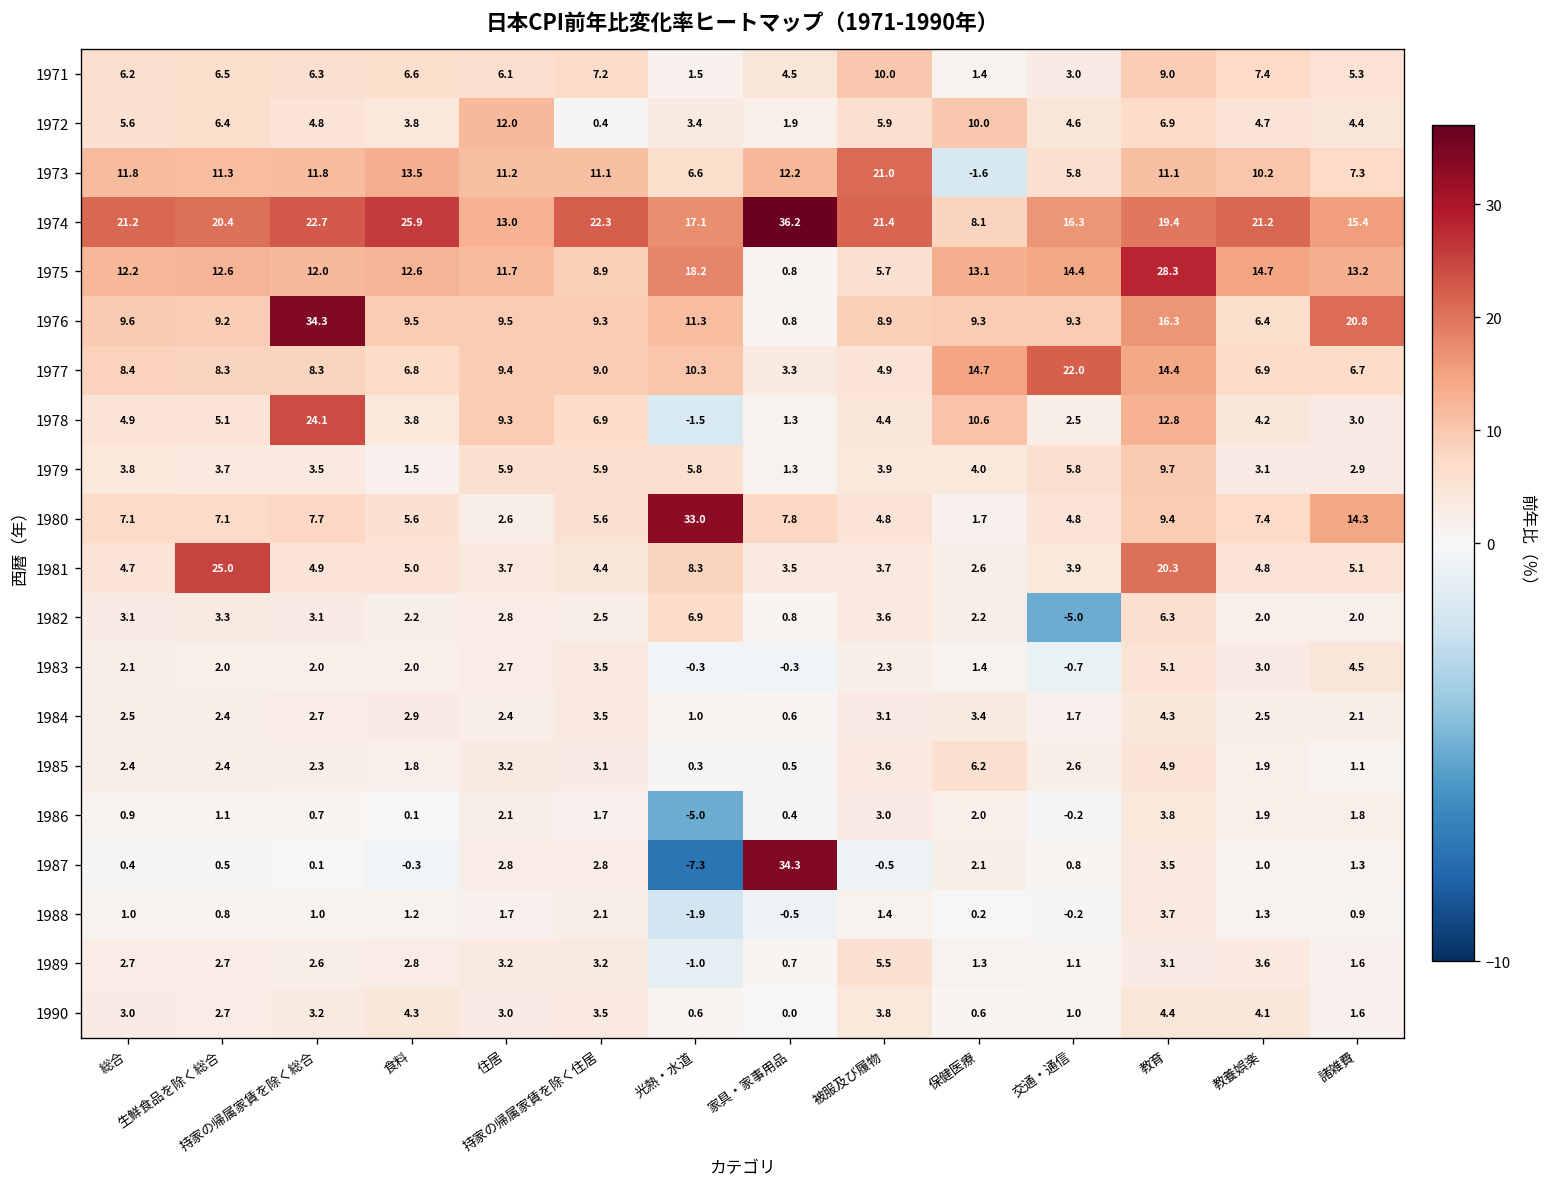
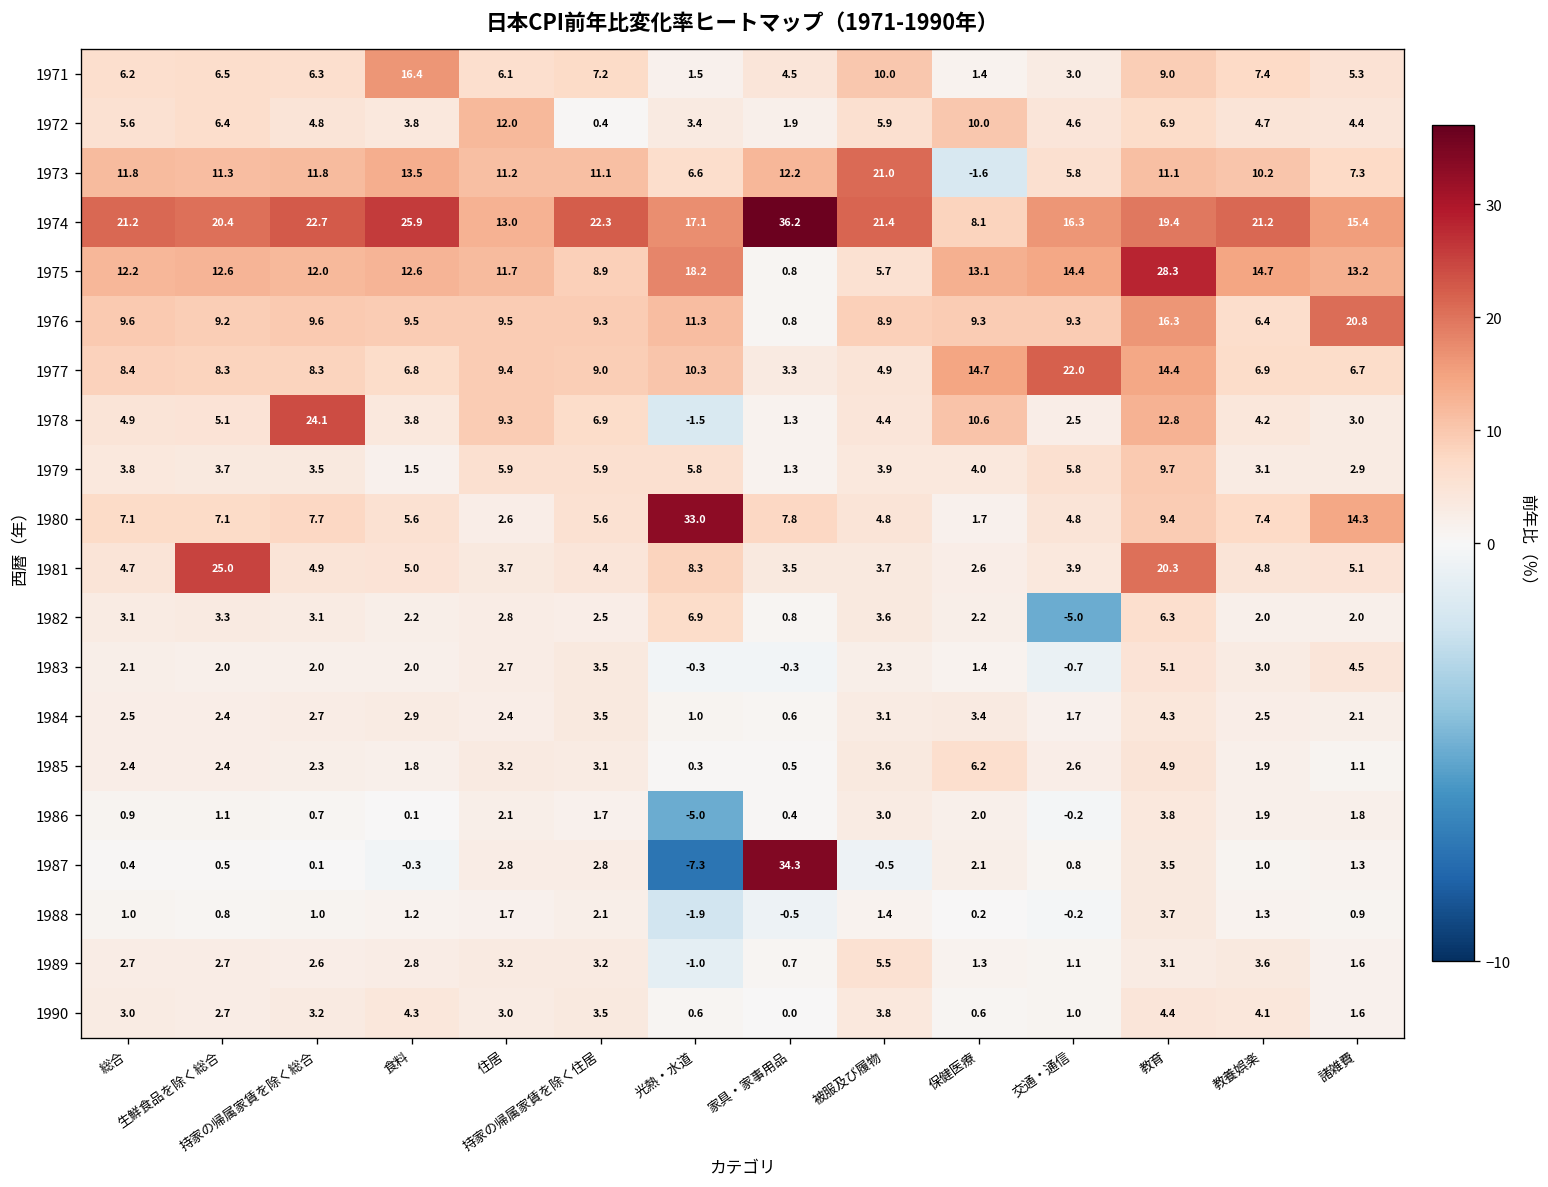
  {
    "1971": {
      "総合": 6.2,
      "生鮮食品を除く総合": 6.5,
      "持家の帰属家賃を除く総合": 6.3,
-     "食料": 6.6,
+     "食料": 16.4,
      "住居": 6.1,
      "持家の帰属家賃を除く住居": 7.2,
      "光熱・水道": 1.5,
      "家具・家事用品": 4.5,
      "被服及び履物": 10.0,
      "保健医療": 1.4,
      "交通・通信": 3.0,
      "教育": 9.0,
      "教養娯楽": 7.4,
      "諸雑費": 5.3
    },
    "1976": {
      "総合": 9.6,
      "生鮮食品を除く総合": 9.2,
-     "持家の帰属家賃を除く総合": 34.3,
+     "持家の帰属家賃を除く総合": 9.6,
      "食料": 9.5,
      "住居": 9.5,
      "持家の帰属家賃を除く住居": 9.3,
      "光熱・水道": 11.3,
      "家具・家事用品": 0.8,
      "被服及び履物": 8.9,
      "保健医療": 9.3,
      "交通・通信": 9.3,
      "教育": 16.3,
      "教養娯楽": 6.4,
      "諸雑費": 20.8
    }
  }
